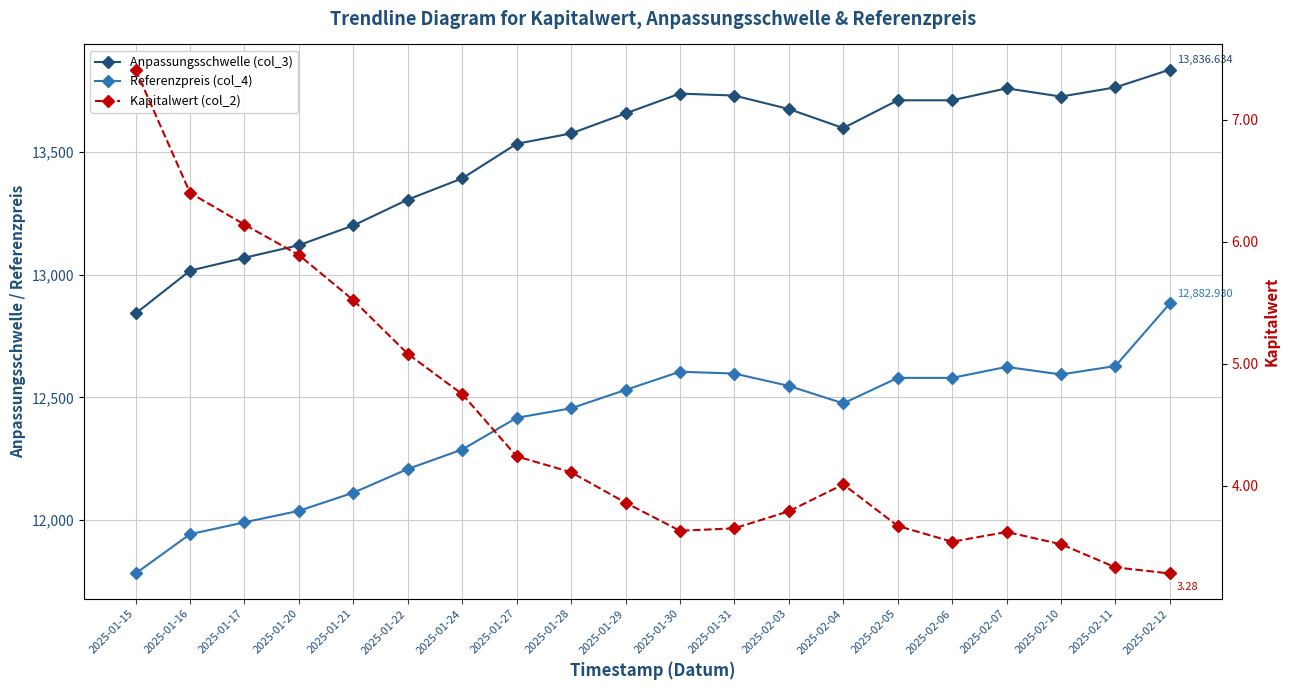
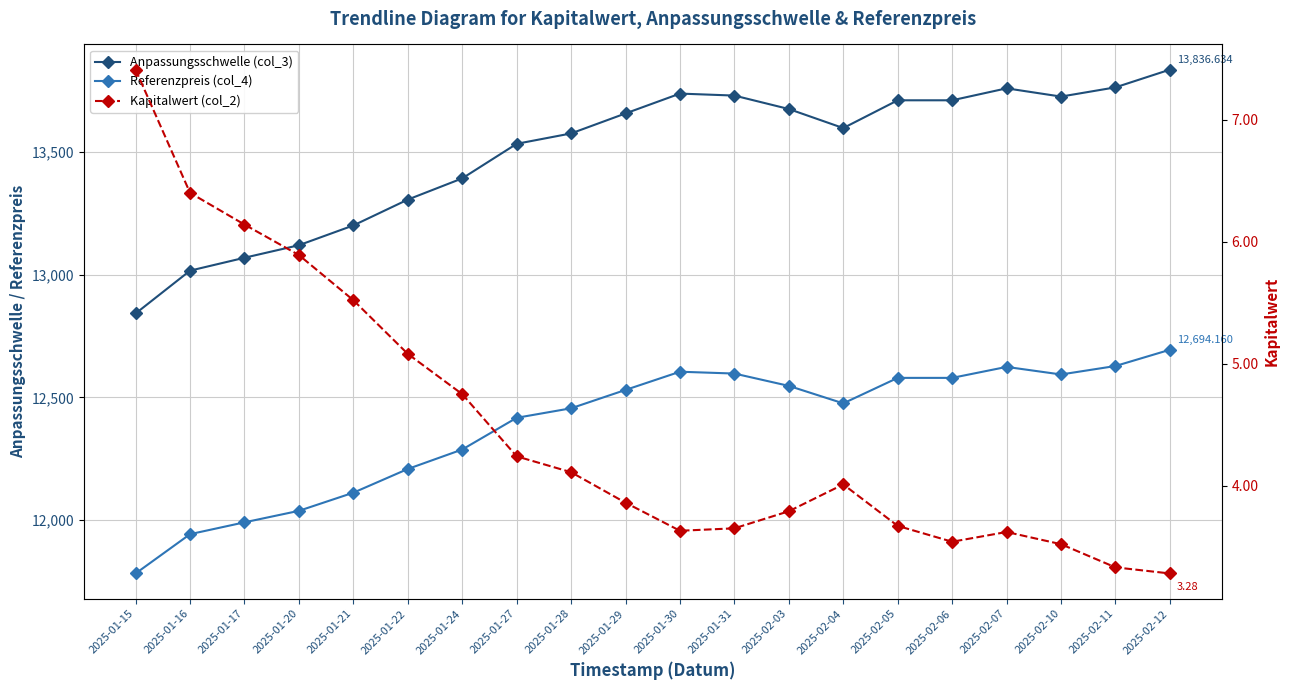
  {
    "Anpassungsschwelle (col_3)": {
      "2025-02-12": "13,836.634"
    },
    "Referenzpreis (col_4)": {
-     "2025-02-12": "12,882.930"
+     "2025-02-12": "12,694.160"
    },
    "Kapitalwert (col_2)": {
      "2025-02-12": "3.28"
    }
  }
